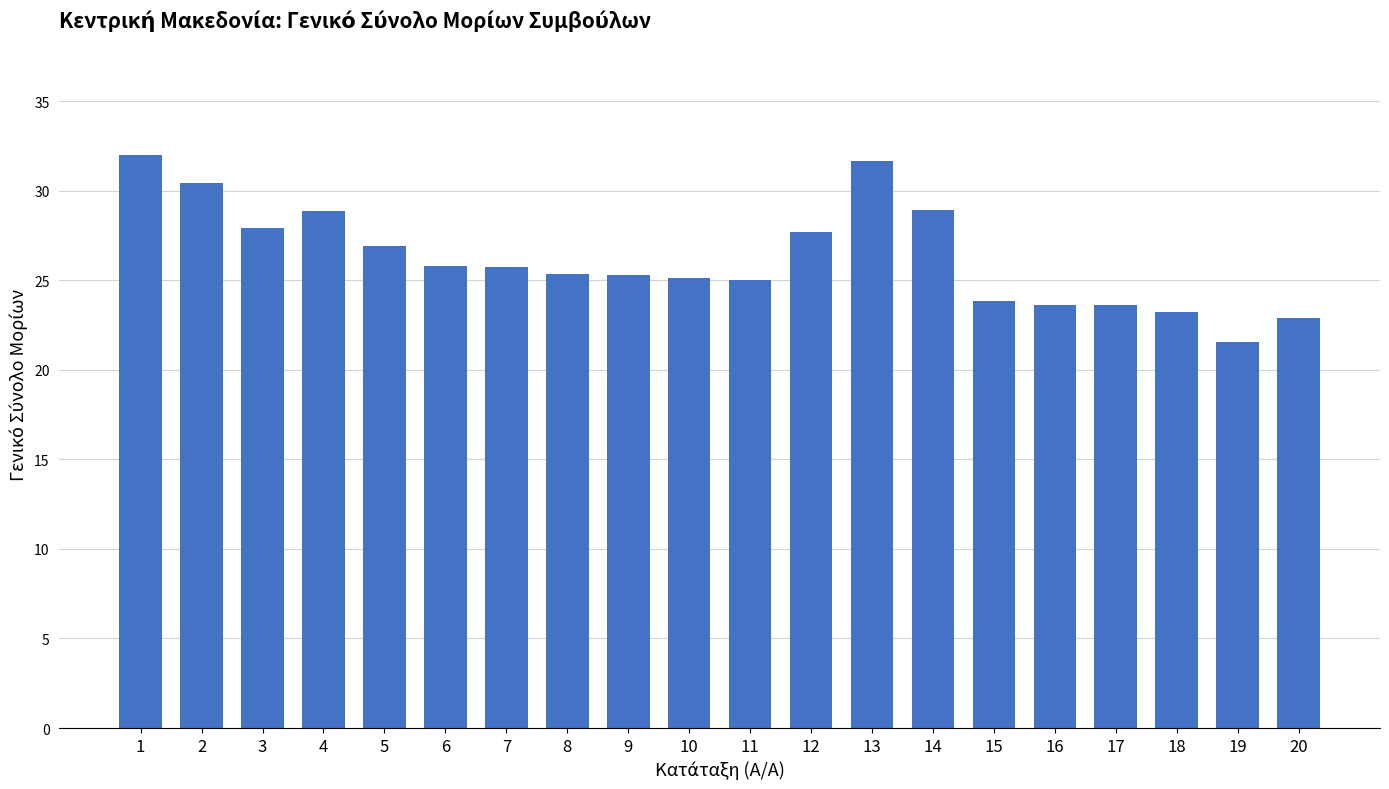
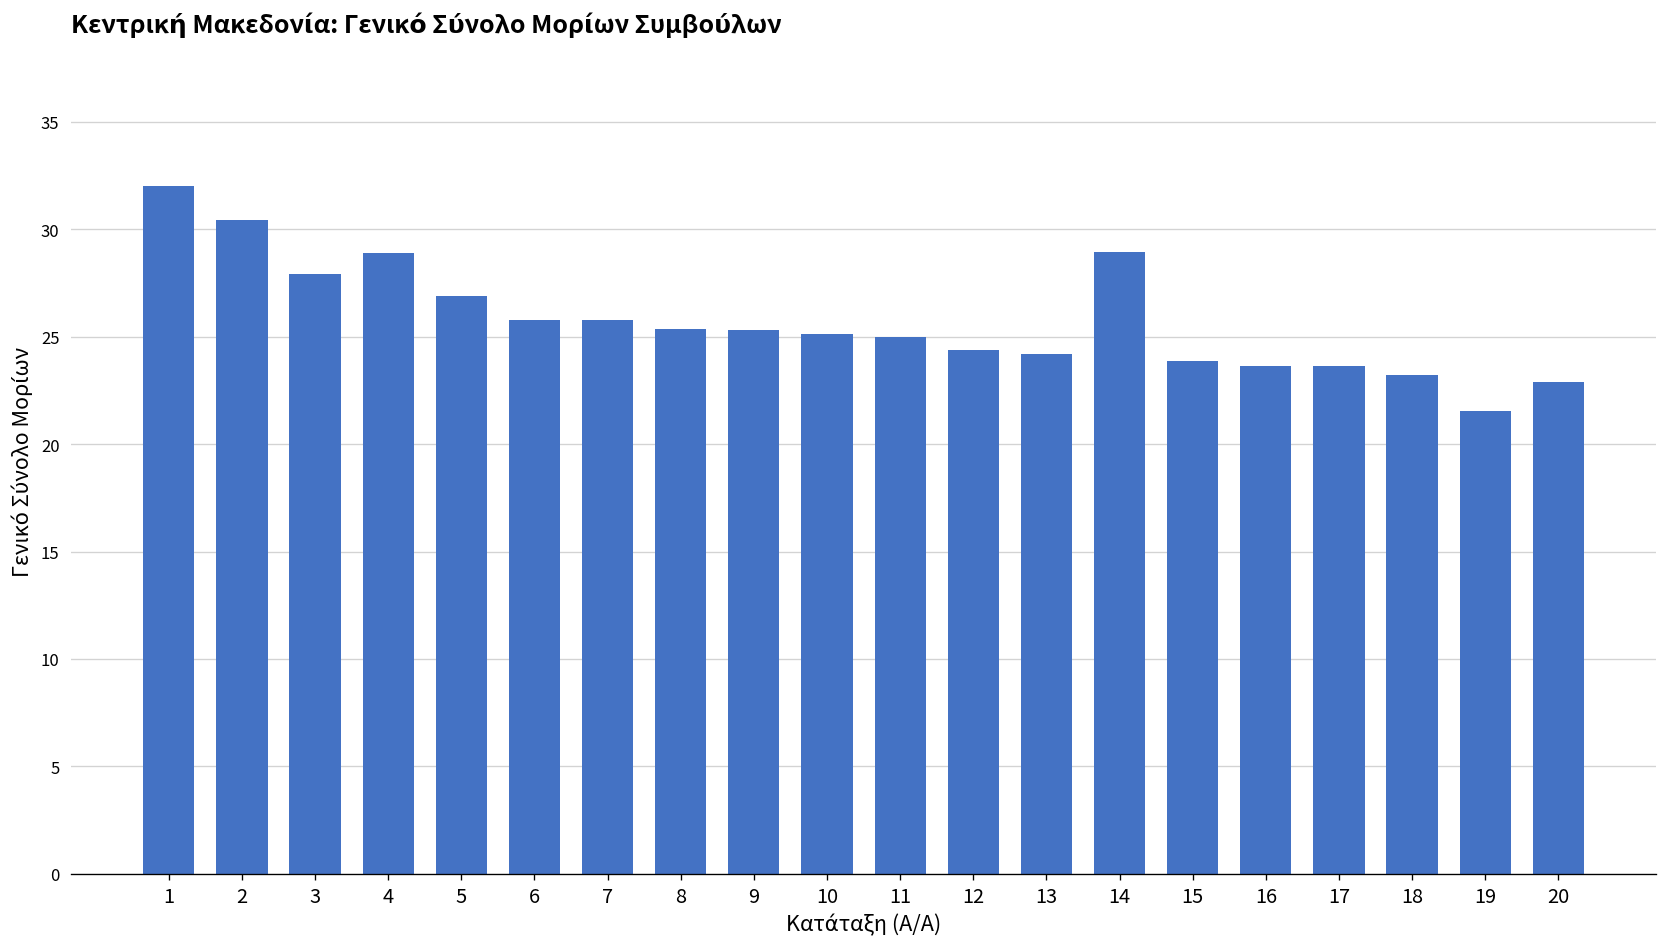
  {
    "1": 32.0,
    "2": 30.4,
    "3": 27.9,
    "4": 28.9,
    "5": 26.9,
    "6": 25.8,
    "7": 25.8,
    "8": 25.4,
    "9": 25.3,
    "10": 25.1,
    "11": 25.0,
-   "12": 27.7,
-   "13": 31.6,
+   "12": 24.4,
+   "13": 24.2,
    "14": 28.9,
    "15": 23.8,
    "16": 23.7,
    "17": 23.6,
    "18": 23.2,
    "19": 21.5,
    "20": 22.9
  }
